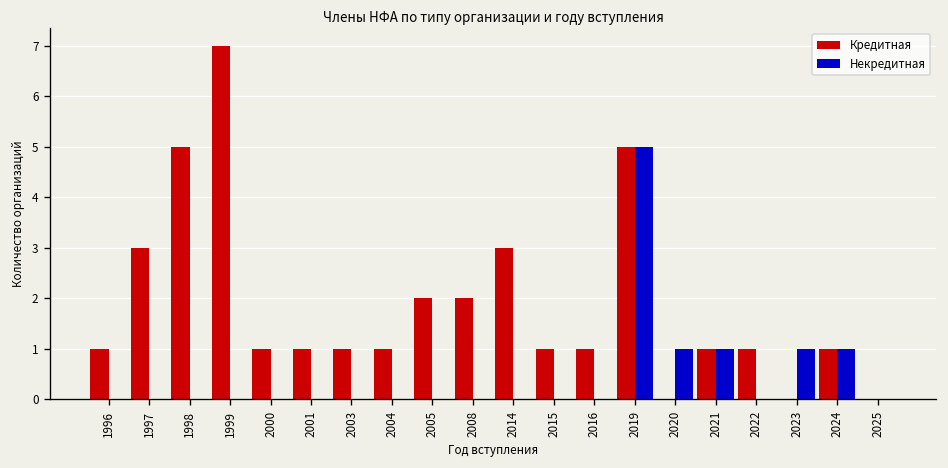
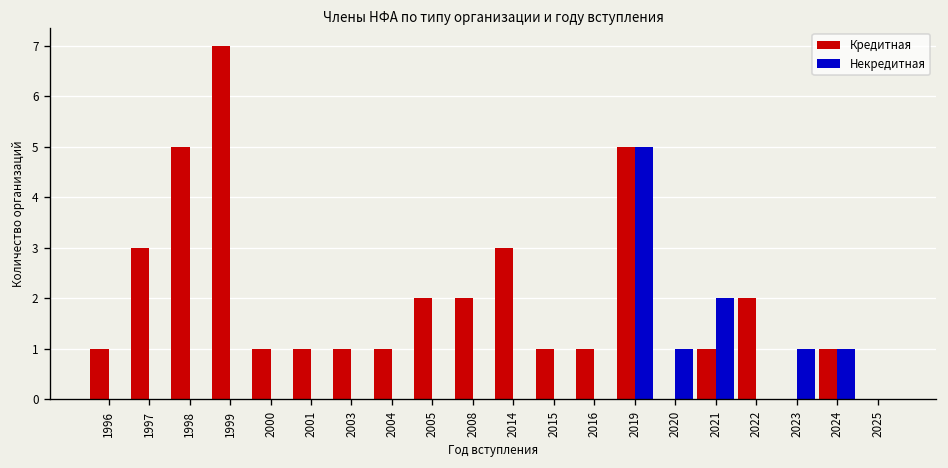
  {
    "Кредитная": {
      "1996": 1,
      "1997": 3,
      "1998": 5,
      "1999": 7,
      "2000": 1,
      "2001": 1,
      "2003": 1,
      "2004": 1,
      "2005": 2,
      "2008": 2,
      "2014": 3,
      "2015": 1,
      "2016": 1,
      "2019": 5,
      "2020": 0,
      "2021": 1,
-     "2022": 1,
+     "2022": 2,
      "2023": 0,
      "2024": 1,
      "2025": 0
    },
    "Некредитная": {
      "1996": 0,
      "1997": 0,
      "1998": 0,
      "1999": 0,
      "2000": 0,
      "2001": 0,
      "2003": 0,
      "2004": 0,
      "2005": 0,
      "2008": 0,
      "2014": 0,
      "2015": 0,
      "2016": 0,
      "2019": 5,
      "2020": 1,
-     "2021": 1,
+     "2021": 2,
      "2022": 0,
      "2023": 1,
      "2024": 1,
      "2025": 0
    }
  }
